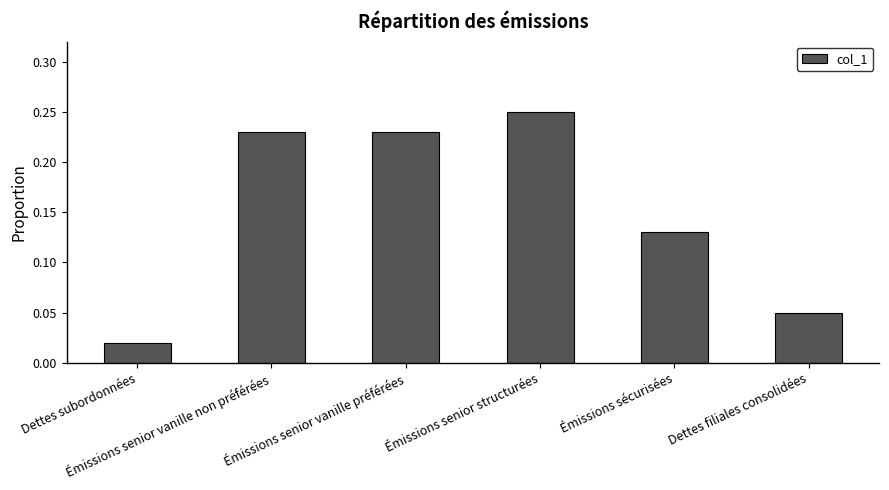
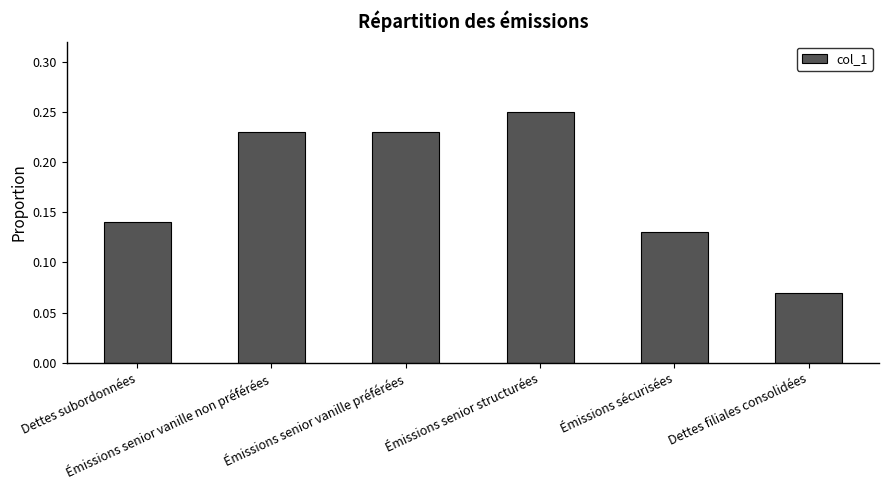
  {
-   "Dettes subordonnées": 0.02,
+   "Dettes subordonnées": 0.14,
    "Émissions senior vanille non préférées": 0.23,
    "Émissions senior vanille préférées": 0.23,
    "Émissions senior structurées": 0.25,
    "Émissions sécurisées": 0.13,
-   "Dettes filiales consolidées": 0.05
+   "Dettes filiales consolidées": 0.07
  }
